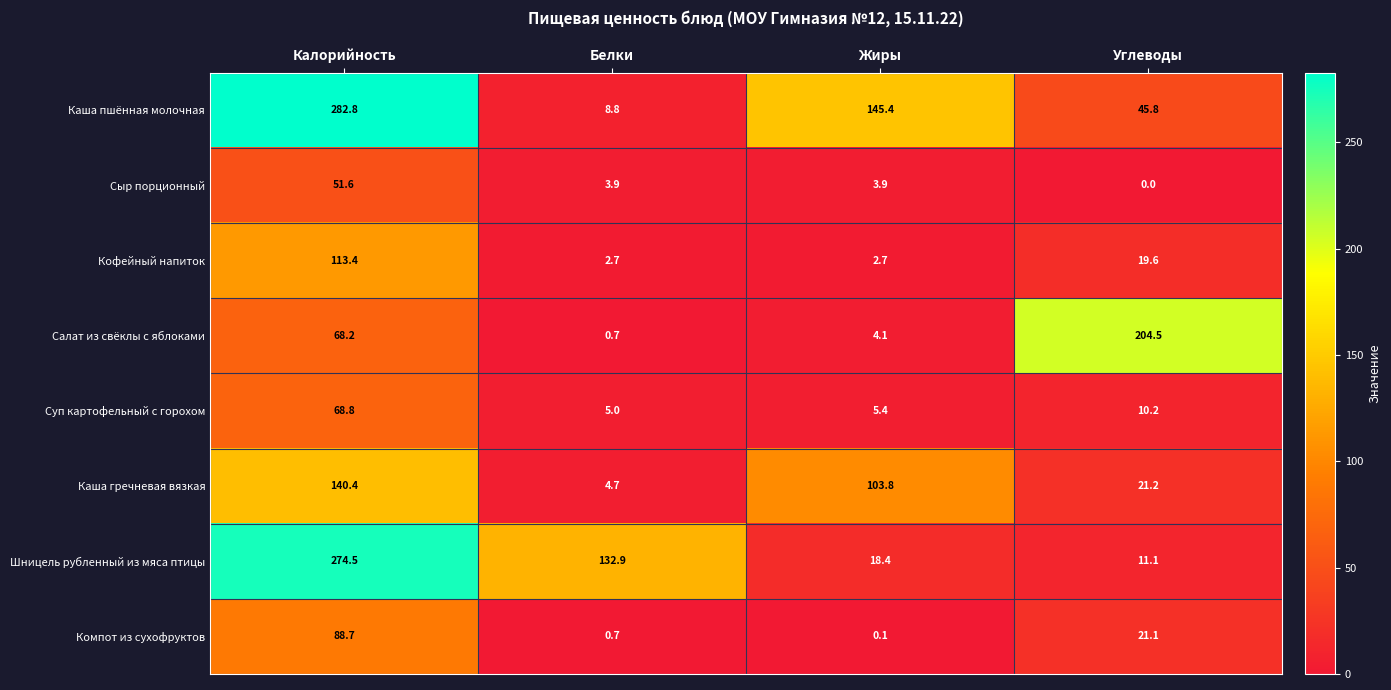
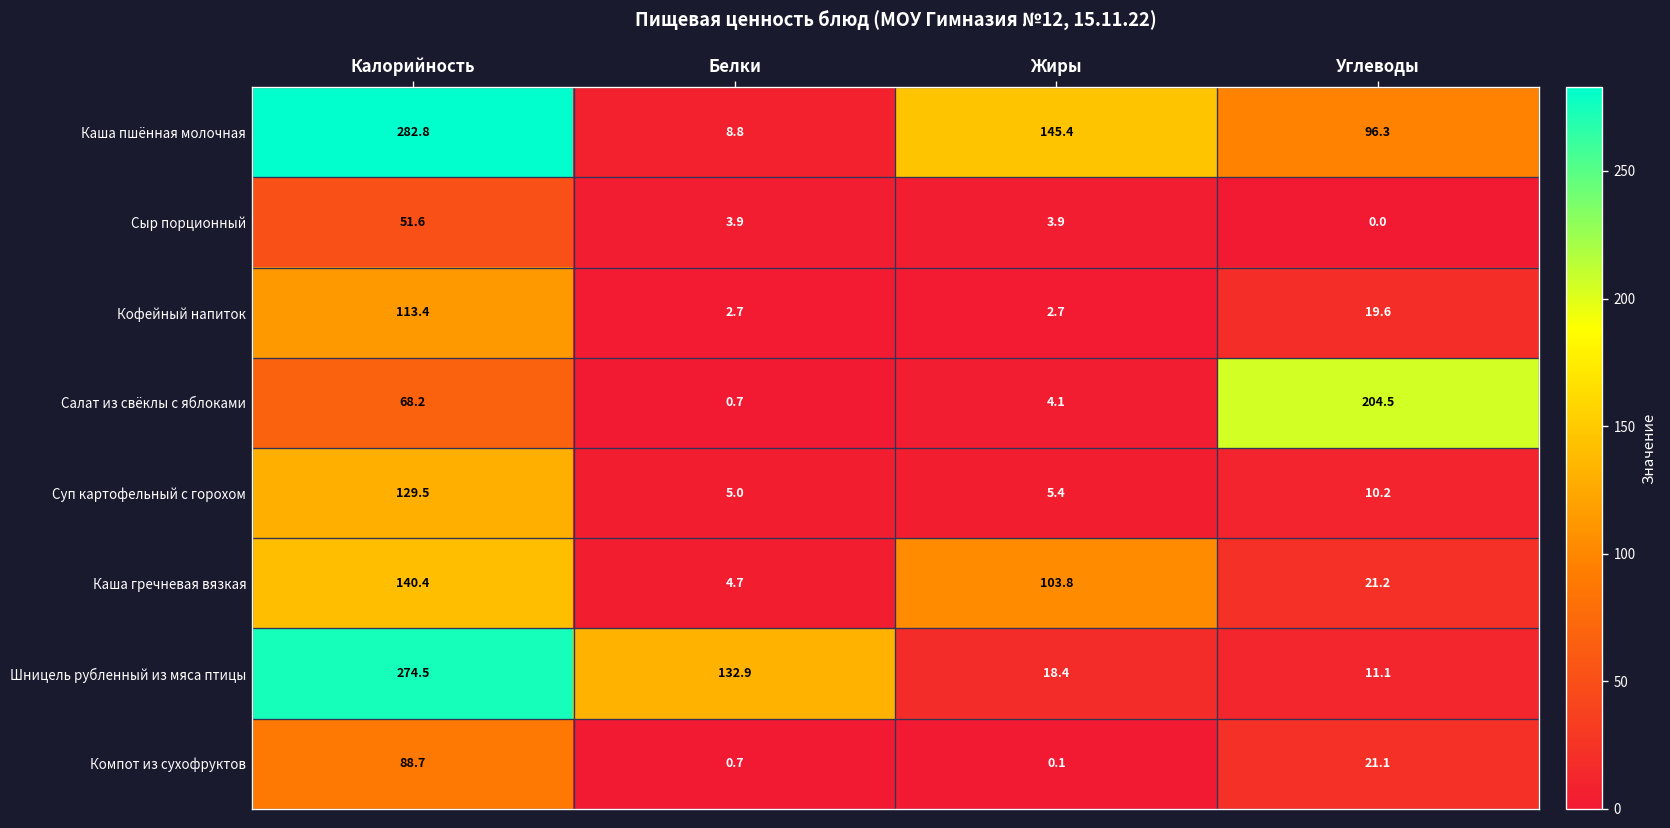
  {
    "Каша пшённая молочная": {
      "Калорийность": 282.8,
      "Белки": 8.8,
      "Жиры": 145.4,
-     "Углеводы": 45.8
+     "Углеводы": 96.3
    },
    "Сыр порционный": {
      "Калорийность": 51.6,
      "Белки": 3.9,
      "Жиры": 3.9,
      "Углеводы": 0.0
    },
    "Кофейный напиток": {
      "Калорийность": 113.4,
      "Белки": 2.7,
      "Жиры": 2.7,
      "Углеводы": 19.6
    },
    "Салат из свёклы с яблоками": {
      "Калорийность": 68.2,
      "Белки": 0.7,
      "Жиры": 4.1,
      "Углеводы": 204.5
    },
    "Суп картофельный с горохом": {
-     "Калорийность": 68.8,
+     "Калорийность": 129.5,
      "Белки": 5.0,
      "Жиры": 5.4,
      "Углеводы": 10.2
    },
    "Каша гречневая вязкая": {
      "Калорийность": 140.4,
      "Белки": 4.7,
      "Жиры": 103.8,
      "Углеводы": 21.2
    },
    "Шницель рубленный из мяса птицы": {
      "Калорийность": 274.5,
      "Белки": 132.9,
      "Жиры": 18.4,
      "Углеводы": 11.1
    },
    "Компот из сухофруктов": {
      "Калорийность": 88.7,
      "Белки": 0.7,
      "Жиры": 0.1,
      "Углеводы": 21.1
    }
  }
